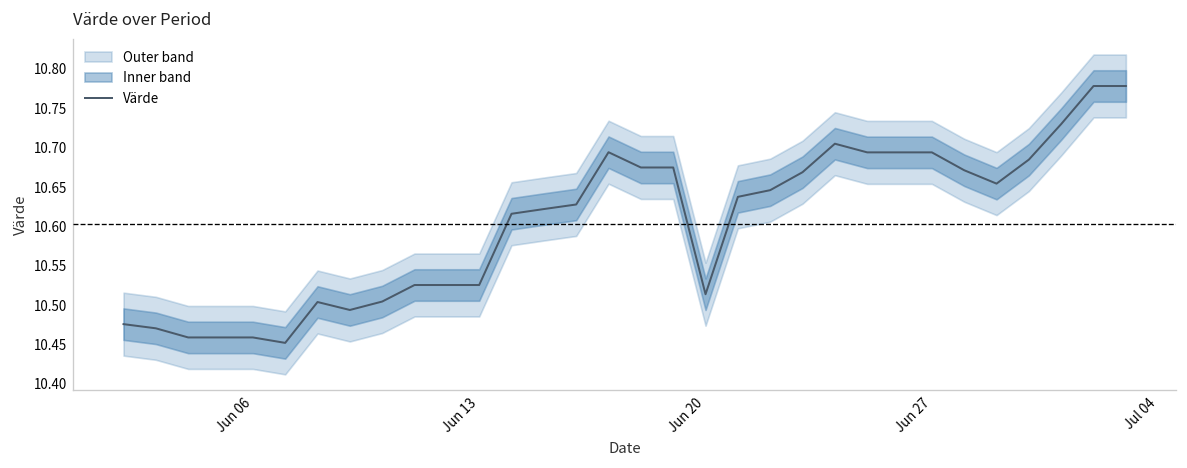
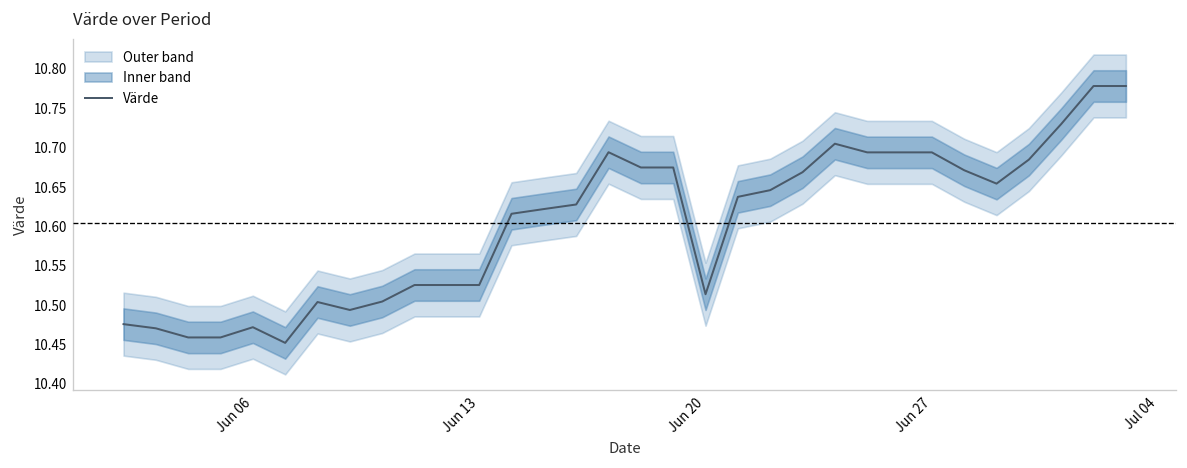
  {
    "Värde": {
-     "Jun 06": 10.46,
+     "Jun 06": 10.47,
      "Jun 13": 10.53,
      "Jun 20": 10.51,
      "Jun 27": 10.69
    }
  }
